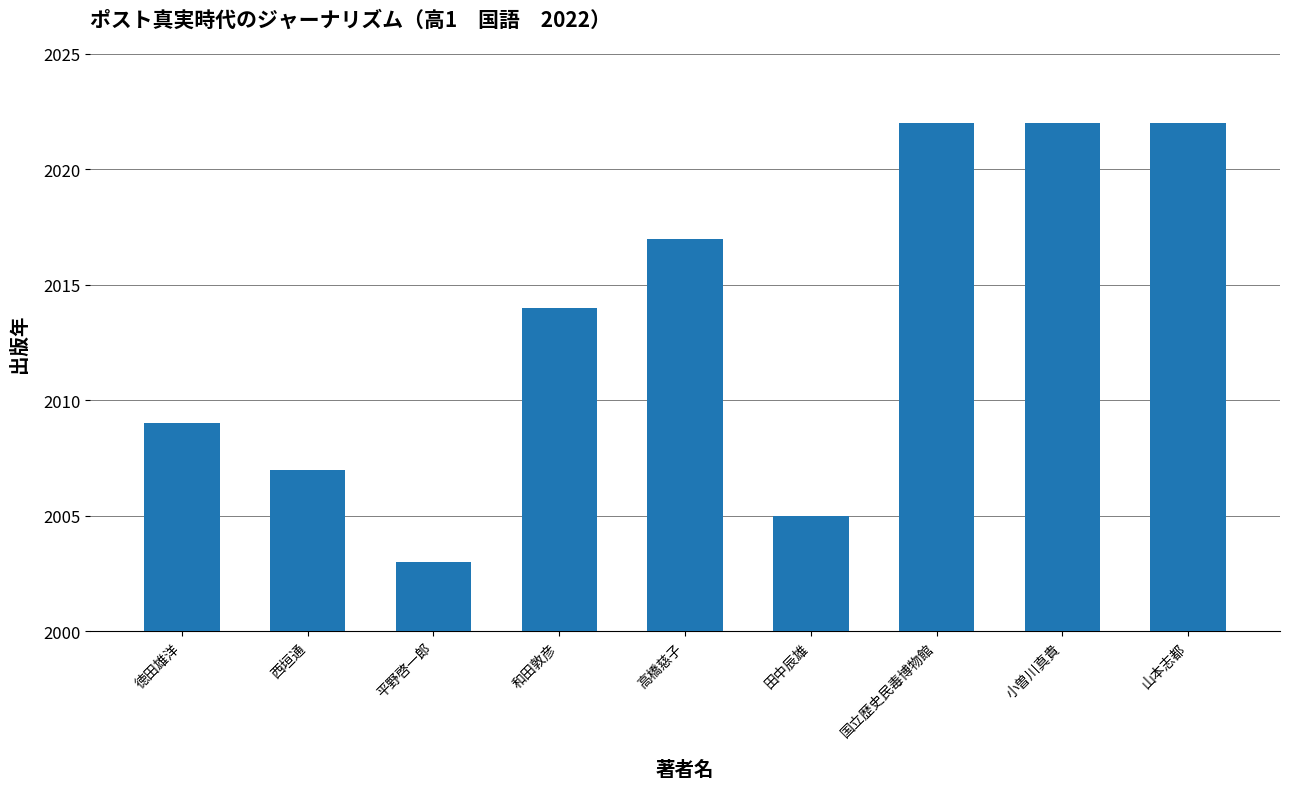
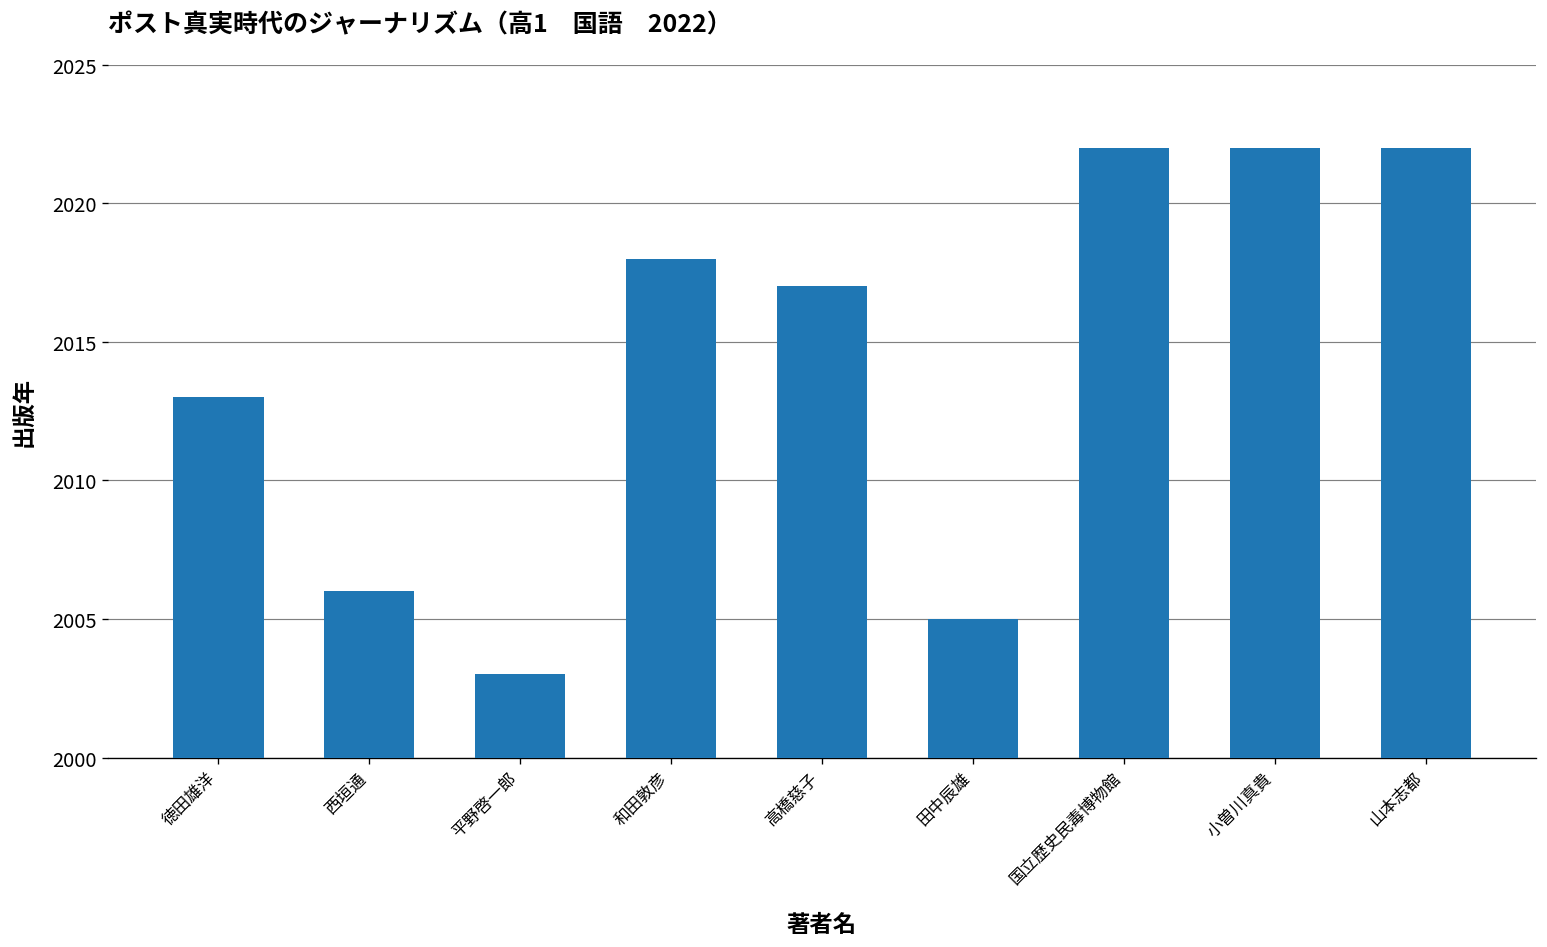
  {
-   "徳田雄洋": 2009,
-   "西垣通": 2007,
+   "徳田雄洋": 2013,
+   "西垣通": 2006,
    "平野啓一郎": 2003,
-   "和田敦彦": 2014,
+   "和田敦彦": 2018,
    "高橋慈子": 2017,
    "田中辰雄": 2005,
    "国立歴史民毒博物館": 2022,
    "小曽川真貴": 2022,
    "山本志都": 2022
  }
